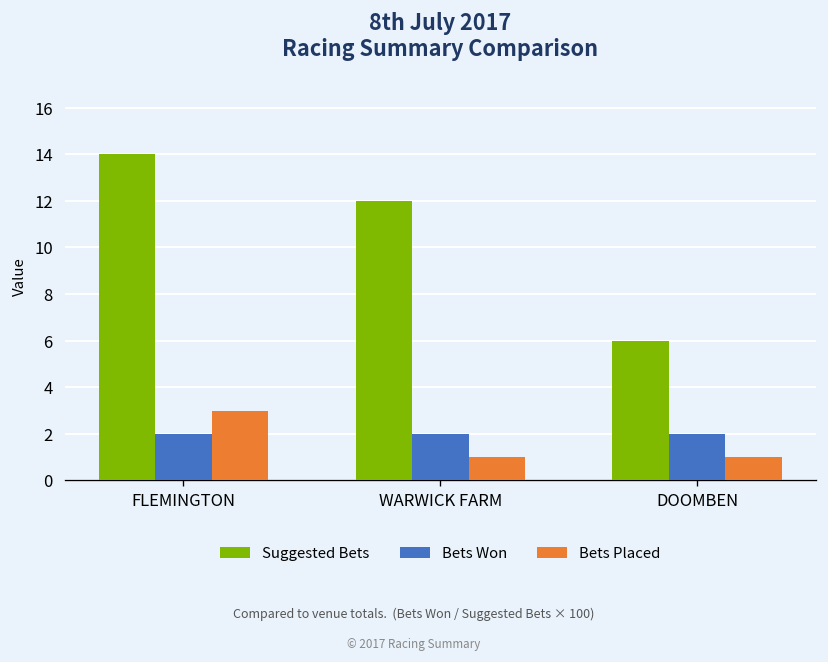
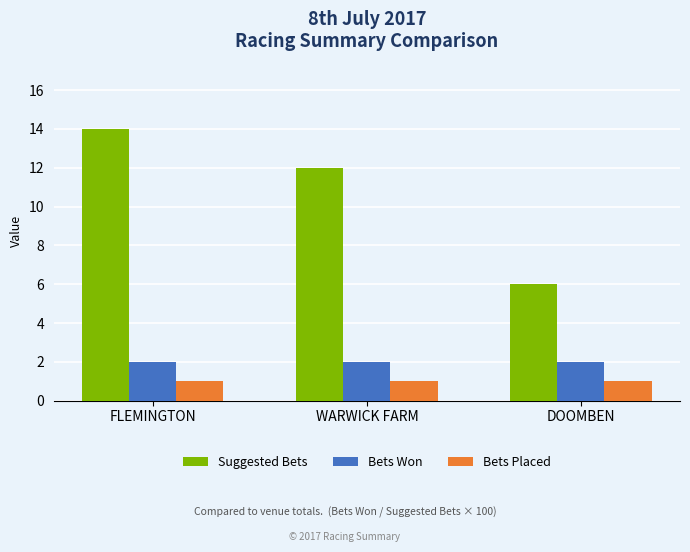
  {
    "Suggested Bets": {
      "FLEMINGTON": 14,
      "WARWICK FARM": 12,
      "DOOMBEN": 6
    },
    "Bets Won": {
      "FLEMINGTON": 2,
      "WARWICK FARM": 2,
      "DOOMBEN": 2
    },
    "Bets Placed": {
-     "FLEMINGTON": 3,
+     "FLEMINGTON": 1,
      "WARWICK FARM": 1,
      "DOOMBEN": 1
    }
  }
